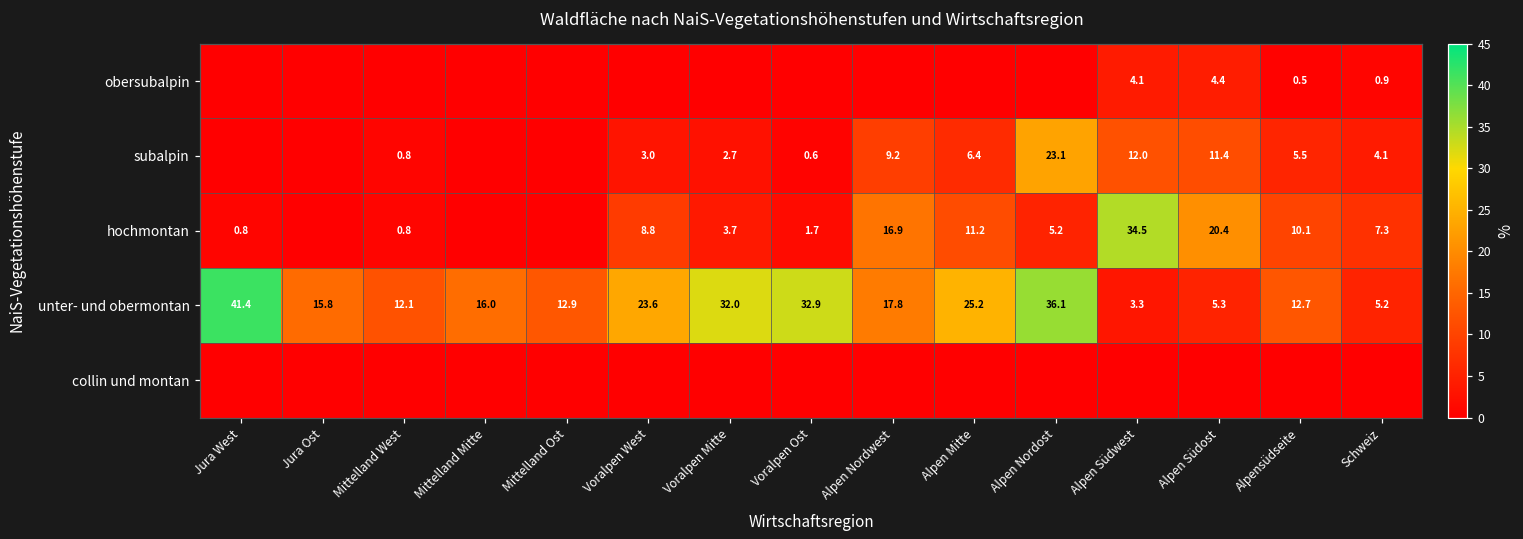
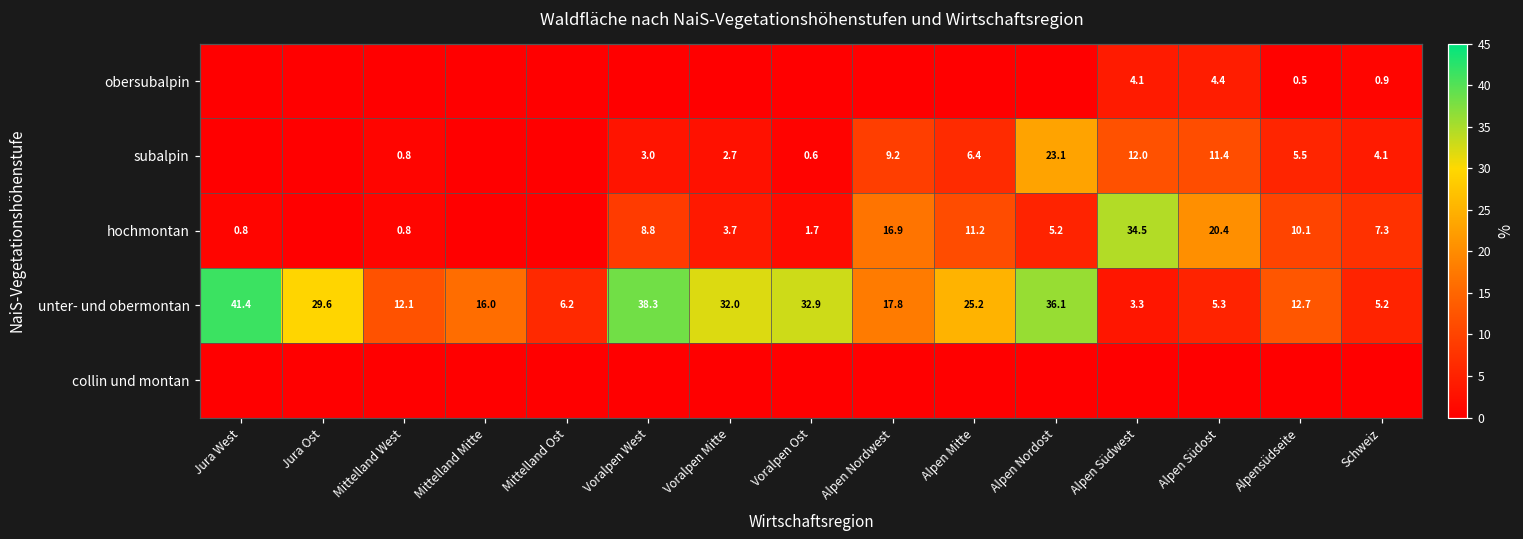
  {
    "obersubalpin": {
      "Alpen Südwest": 4.1,
      "Alpen Südost": 4.4,
      "Alpensüdseite": 0.5,
      "Schweiz": 0.9
    },
    "subalpin": {
      "Mittelland West": 0.8,
      "Voralpen West": 3.0,
      "Voralpen Mitte": 2.7,
      "Voralpen Ost": 0.6,
      "Alpen Nordwest": 9.2,
      "Alpen Mitte": 6.4,
      "Alpen Nordost": 23.1,
      "Alpen Südwest": 12.0,
      "Alpen Südost": 11.4,
      "Alpensüdseite": 5.5,
      "Schweiz": 4.1
    },
    "hochmontan": {
      "Jura West": 0.8,
      "Mittelland West": 0.8,
      "Voralpen West": 8.8,
      "Voralpen Mitte": 3.7,
      "Voralpen Ost": 1.7,
      "Alpen Nordwest": 16.9,
      "Alpen Mitte": 11.2,
      "Alpen Nordost": 5.2,
      "Alpen Südwest": 34.5,
      "Alpen Südost": 20.4,
      "Alpensüdseite": 10.1,
      "Schweiz": 7.3
    },
    "unter- und obermontan": {
      "Jura West": 41.4,
-     "Jura Ost": 15.8,
+     "Jura Ost": 29.6,
      "Mittelland West": 12.1,
      "Mittelland Mitte": 16.0,
-     "Mittelland Ost": 12.9,
-     "Voralpen West": 23.6,
+     "Mittelland Ost": 6.2,
+     "Voralpen West": 38.3,
      "Voralpen Mitte": 32.0,
      "Voralpen Ost": 32.9,
      "Alpen Nordwest": 17.8,
      "Alpen Mitte": 25.2,
      "Alpen Nordost": 36.1,
      "Alpen Südwest": 3.3,
      "Alpen Südost": 5.3,
      "Alpensüdseite": 12.7,
      "Schweiz": 5.2
    }
  }
